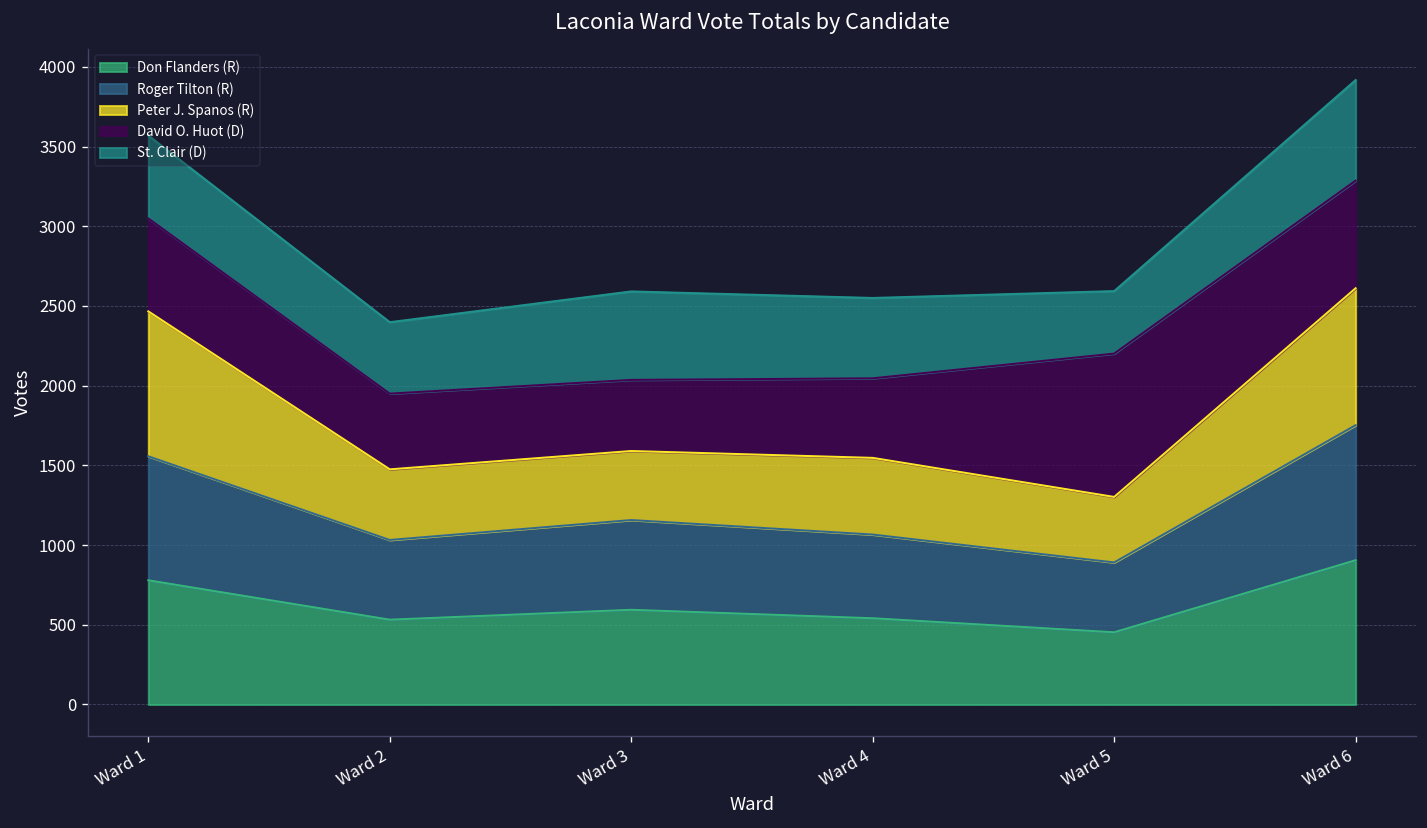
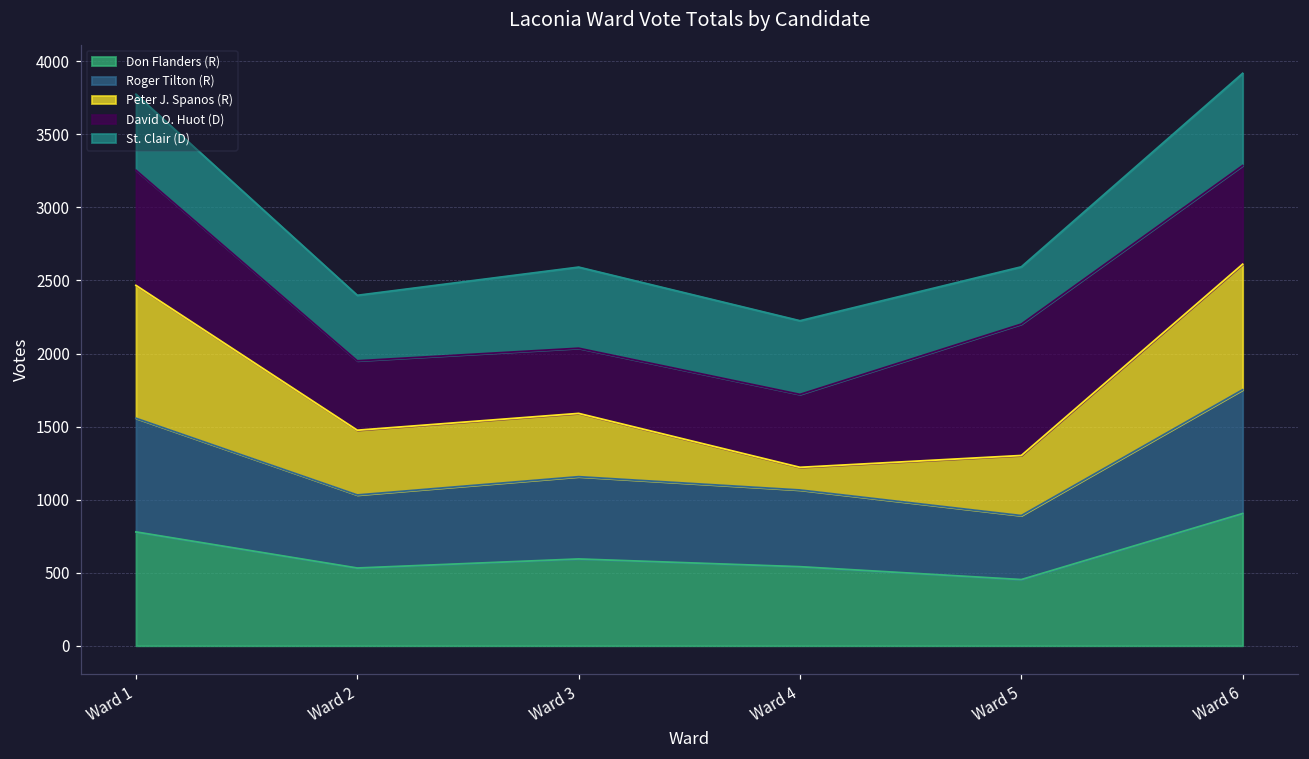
  {
    "Peter J. Spanos (R)": {
      "Ward 1": 910,
      "Ward 2": 440,
      "Ward 3": 430,
-     "Ward 4": 480,
+     "Ward 4": 160,
      "Ward 5": 410,
      "Ward 6": 860
    },
    "David O. Huot (D)": {
-     "Ward 1": 580,
+     "Ward 1": 790,
      "Ward 2": 480,
      "Ward 3": 450,
      "Ward 4": 500,
      "Ward 5": 900,
      "Ward 6": 680
    }
  }
